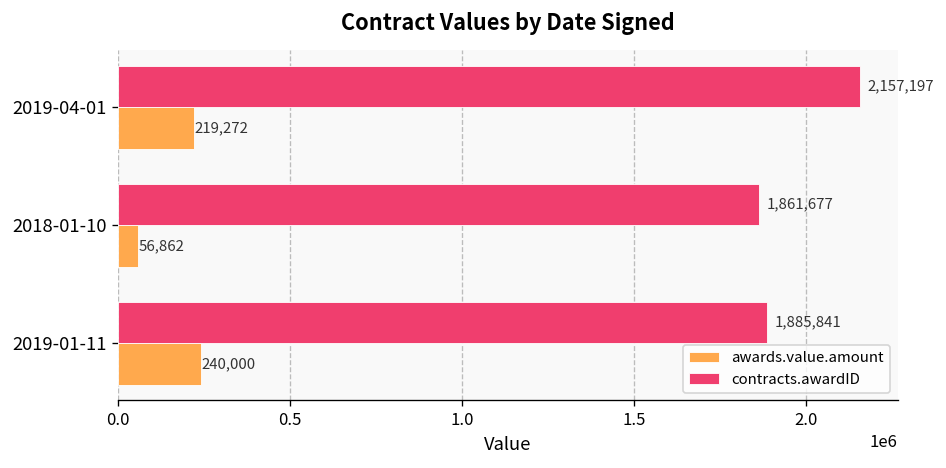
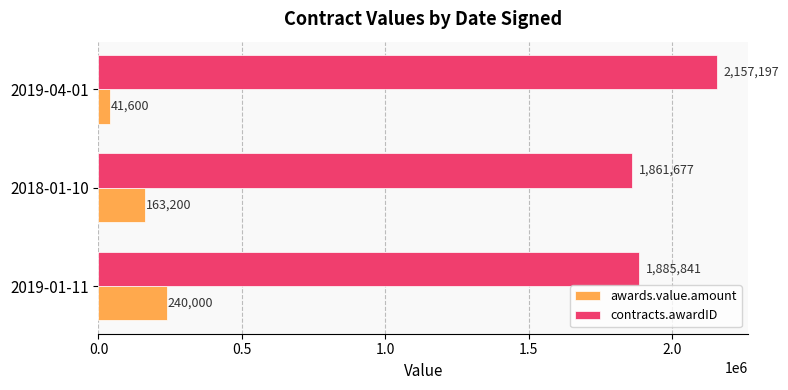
  {
    "awards.value.amount": {
-     "2019-04-01": "219,272",
-     "2018-01-10": "56,862",
+     "2019-04-01": "41,600",
+     "2018-01-10": "163,200",
      "2019-01-11": "240,000"
    },
    "contracts.awardID": {
      "2019-04-01": "2,157,197",
      "2018-01-10": "1,861,677",
      "2019-01-11": "1,885,841"
    }
  }
